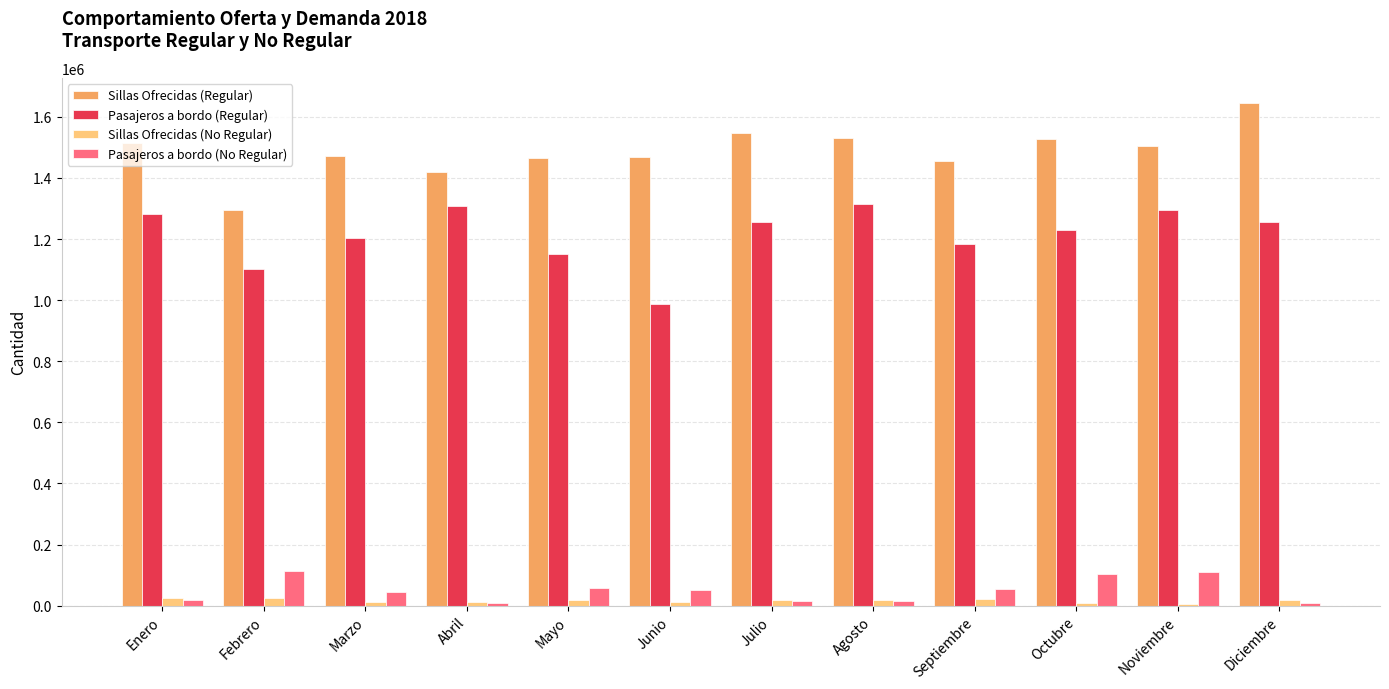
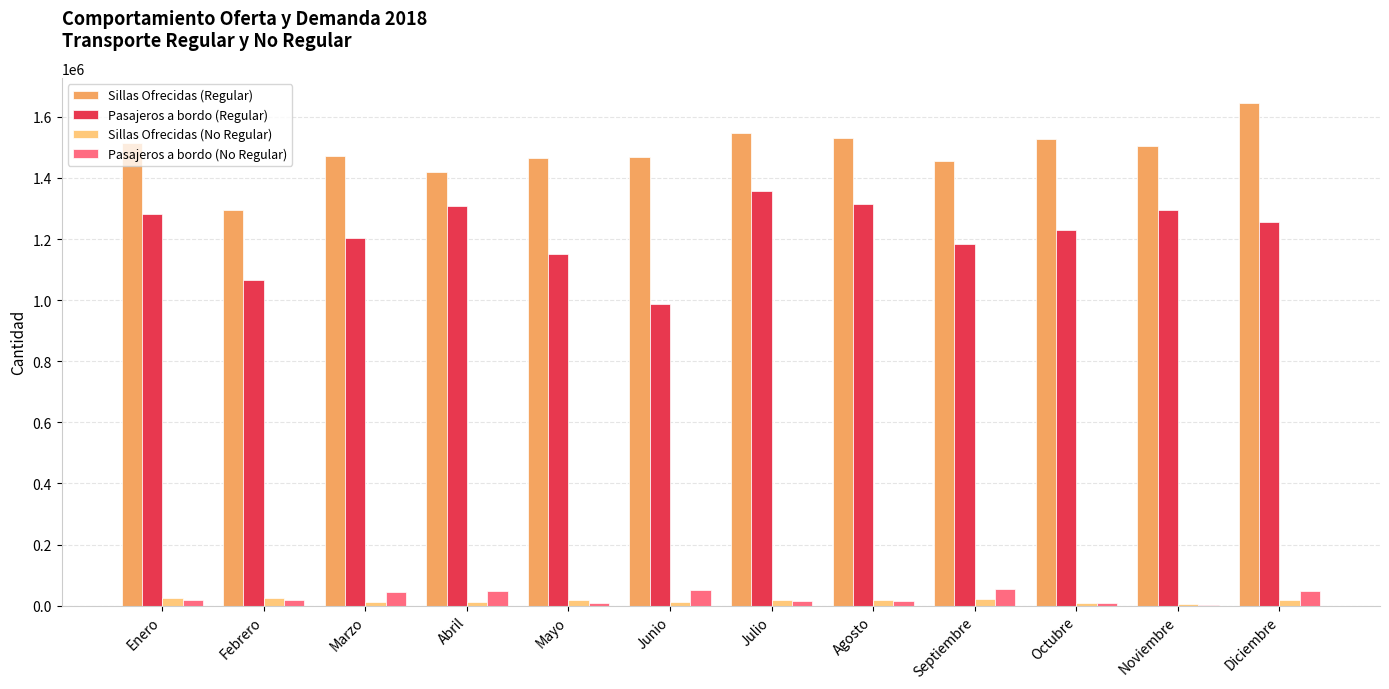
  {
    "Pasajeros a bordo (Regular)": {
      "Enero": 1280000,
-     "Febrero": 1100000,
+     "Febrero": 1060000,
      "Marzo": 1200000,
      "Abril": 1310000,
      "Mayo": 1150000,
      "Junio": 990000,
-     "Julio": 1250000,
+     "Julio": 1360000,
      "Agosto": 1310000,
      "Septiembre": 1180000,
      "Octubre": 1230000,
      "Noviembre": 1290000,
      "Diciembre": 1260000
    },
    "Pasajeros a bordo (No Regular)": {
      "Enero": 20000,
-     "Febrero": 110000,
+     "Febrero": 20000,
      "Marzo": 50000,
-     "Abril": 10000,
-     "Mayo": 60000,
+     "Abril": 50000,
+     "Mayo": 10000,
      "Junio": 50000,
      "Julio": 10000,
      "Agosto": 10000,
      "Septiembre": 50000,
-     "Octubre": 100000,
-     "Noviembre": 110000,
-     "Diciembre": 10000
+     "Octubre": 10000,
+     "Noviembre": 0,
+     "Diciembre": 50000
    }
  }
